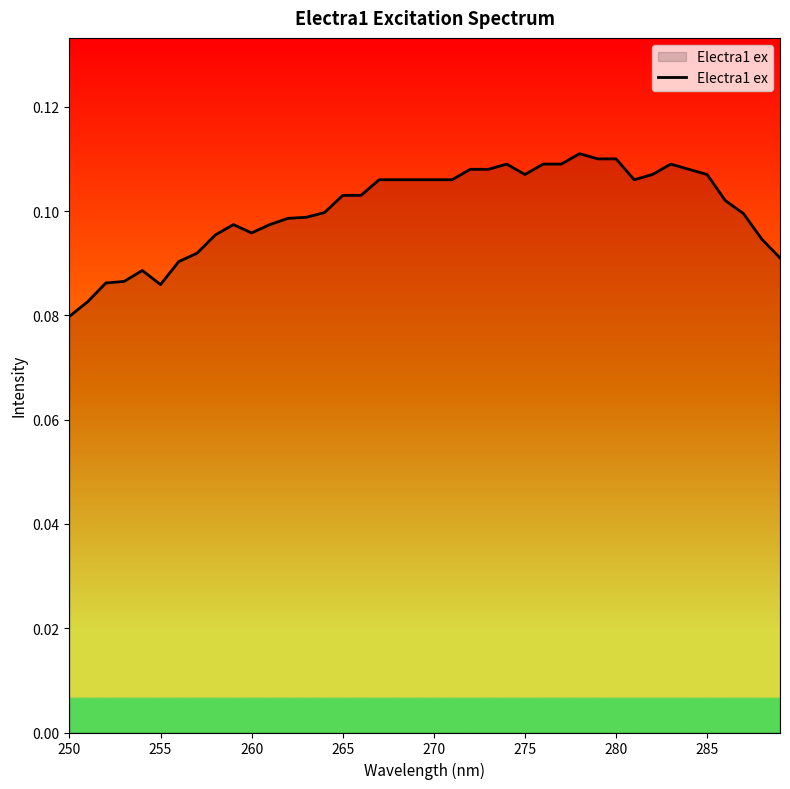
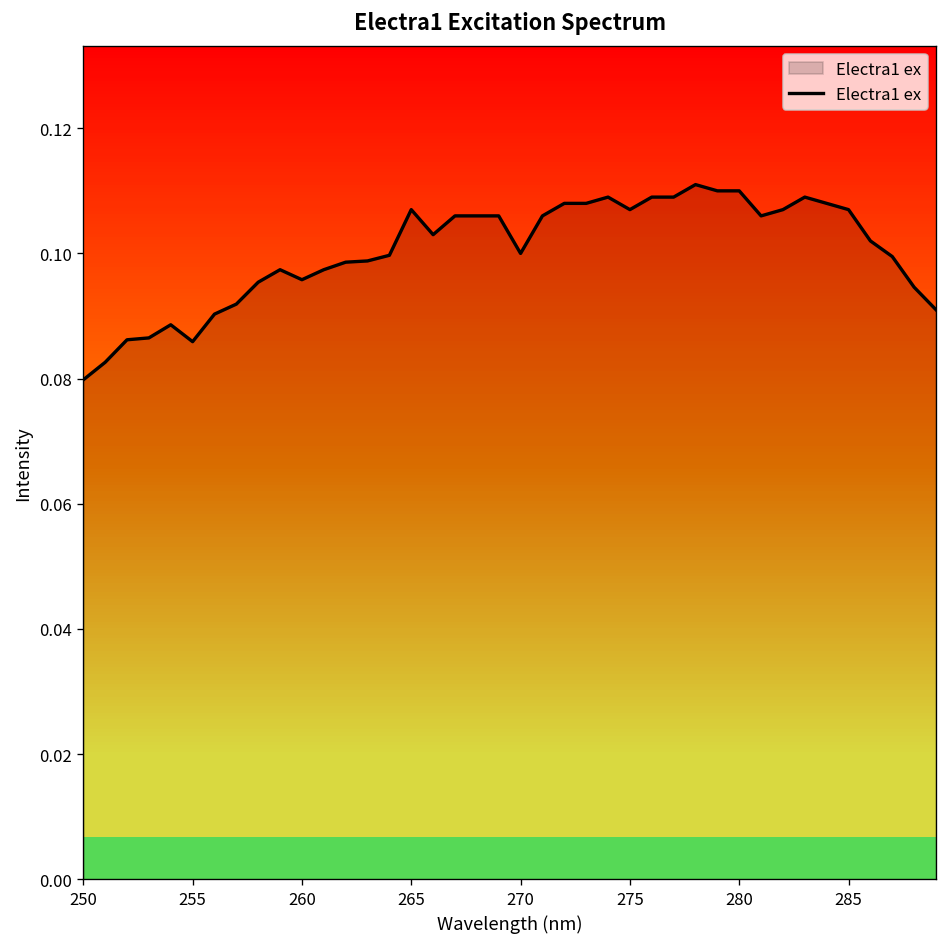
  {
    "250": 0.080,
    "255": 0.086,
    "260": 0.096,
-   "265": 0.103,
-   "270": 0.106,
+   "265": 0.107,
+   "270": 0.100,
    "275": 0.107,
    "280": 0.110,
    "285": 0.107
  }
